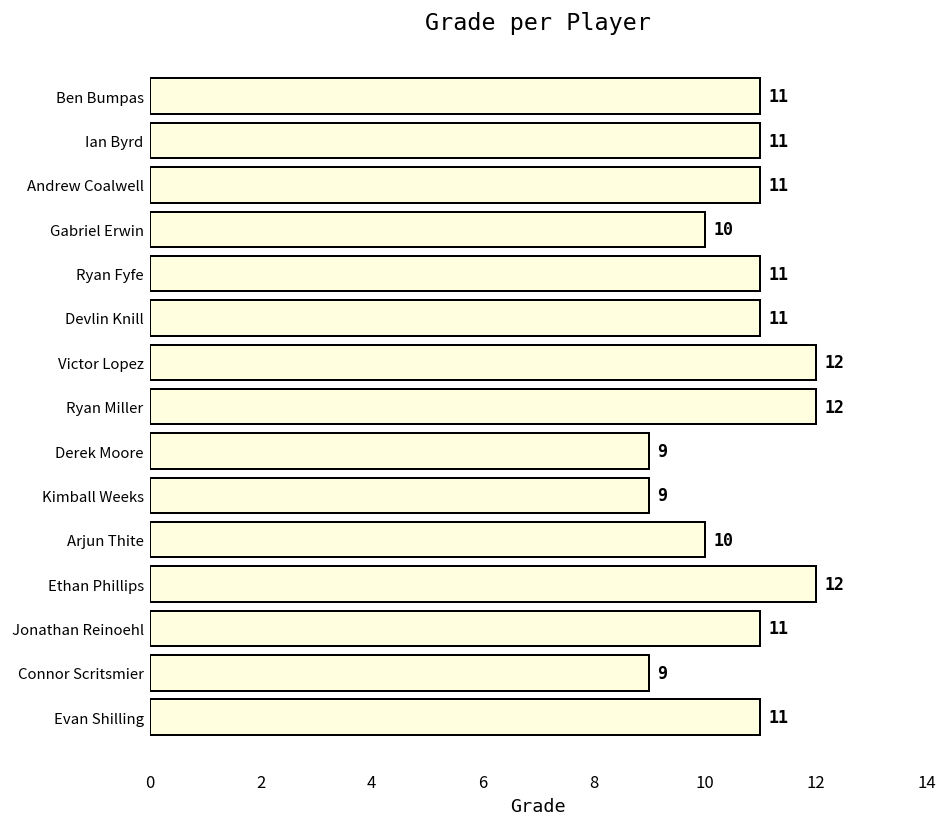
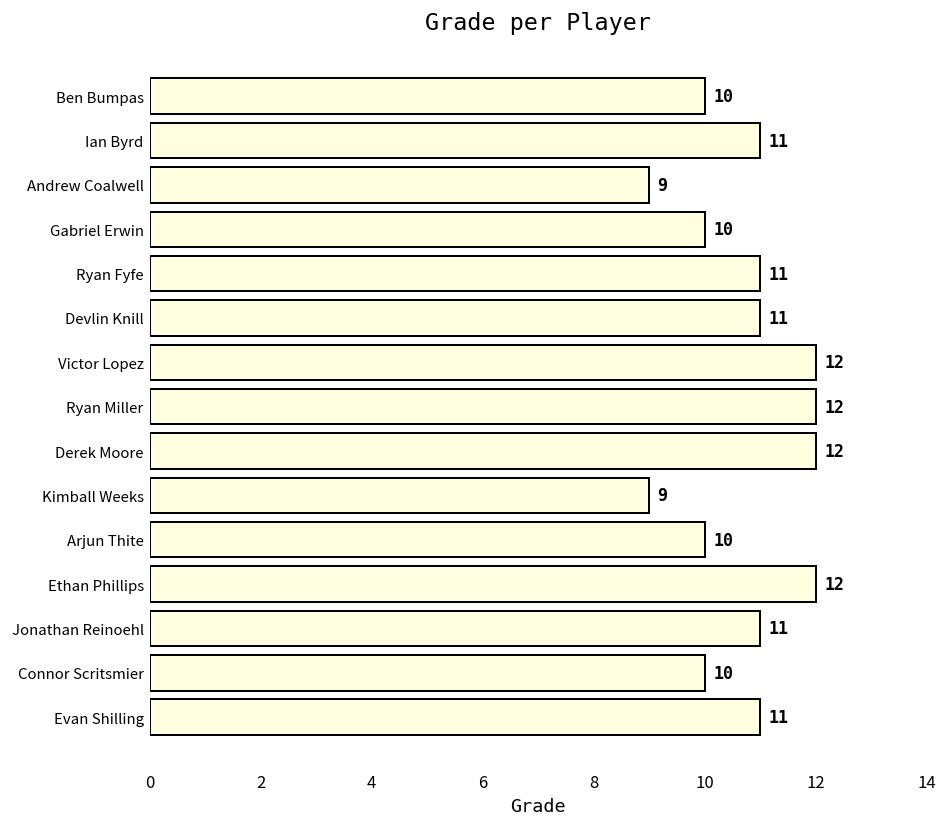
  {
-   "Ben Bumpas": 11,
+   "Ben Bumpas": 10,
    "Ian Byrd": 11,
-   "Andrew Coalwell": 11,
+   "Andrew Coalwell": 9,
    "Gabriel Erwin": 10,
    "Ryan Fyfe": 11,
    "Devlin Knill": 11,
    "Victor Lopez": 12,
    "Ryan Miller": 12,
-   "Derek Moore": 9,
+   "Derek Moore": 12,
    "Kimball Weeks": 9,
    "Arjun Thite": 10,
    "Ethan Phillips": 12,
    "Jonathan Reinoehl": 11,
-   "Connor Scritsmier": 9,
+   "Connor Scritsmier": 10,
    "Evan Shilling": 11
  }
